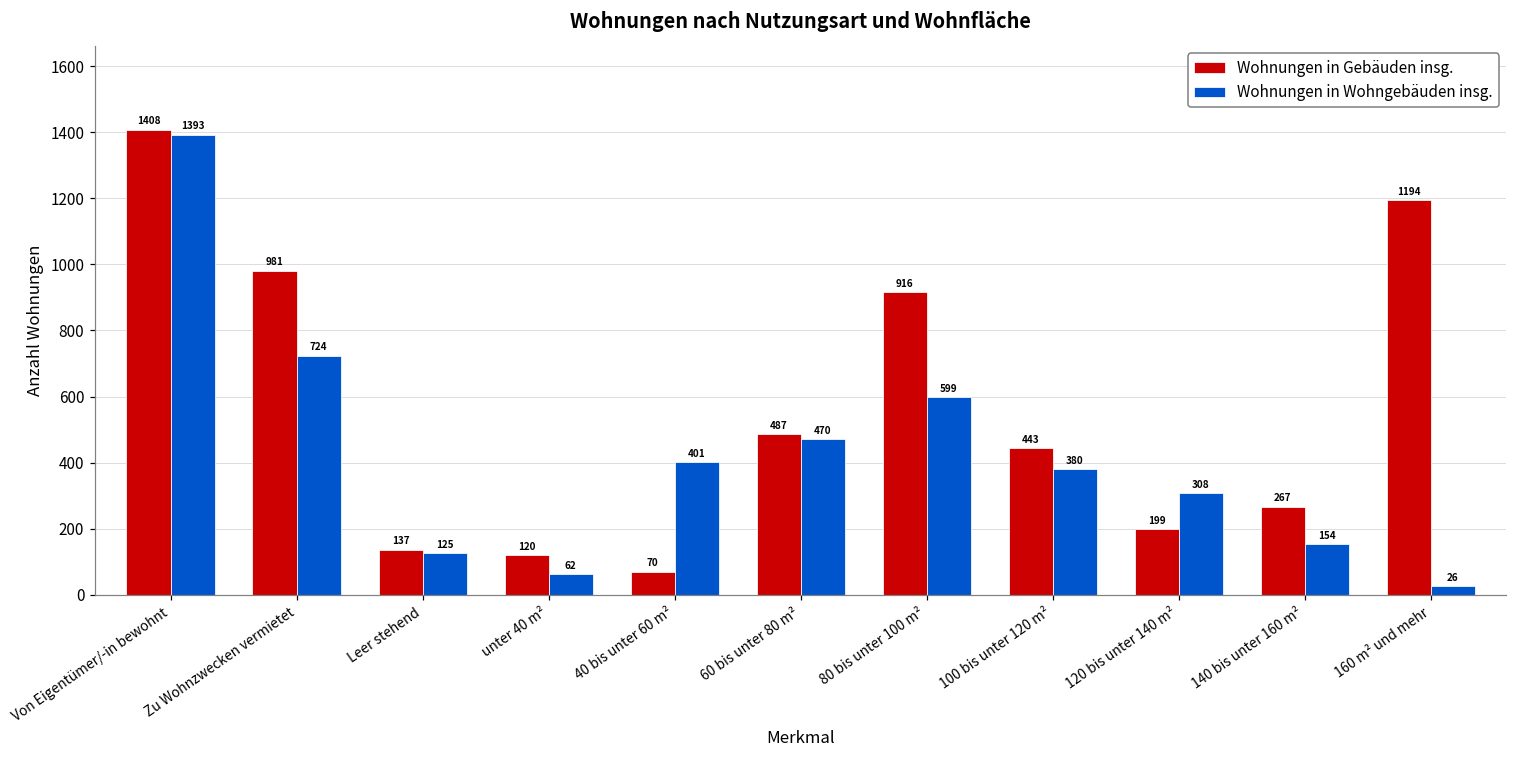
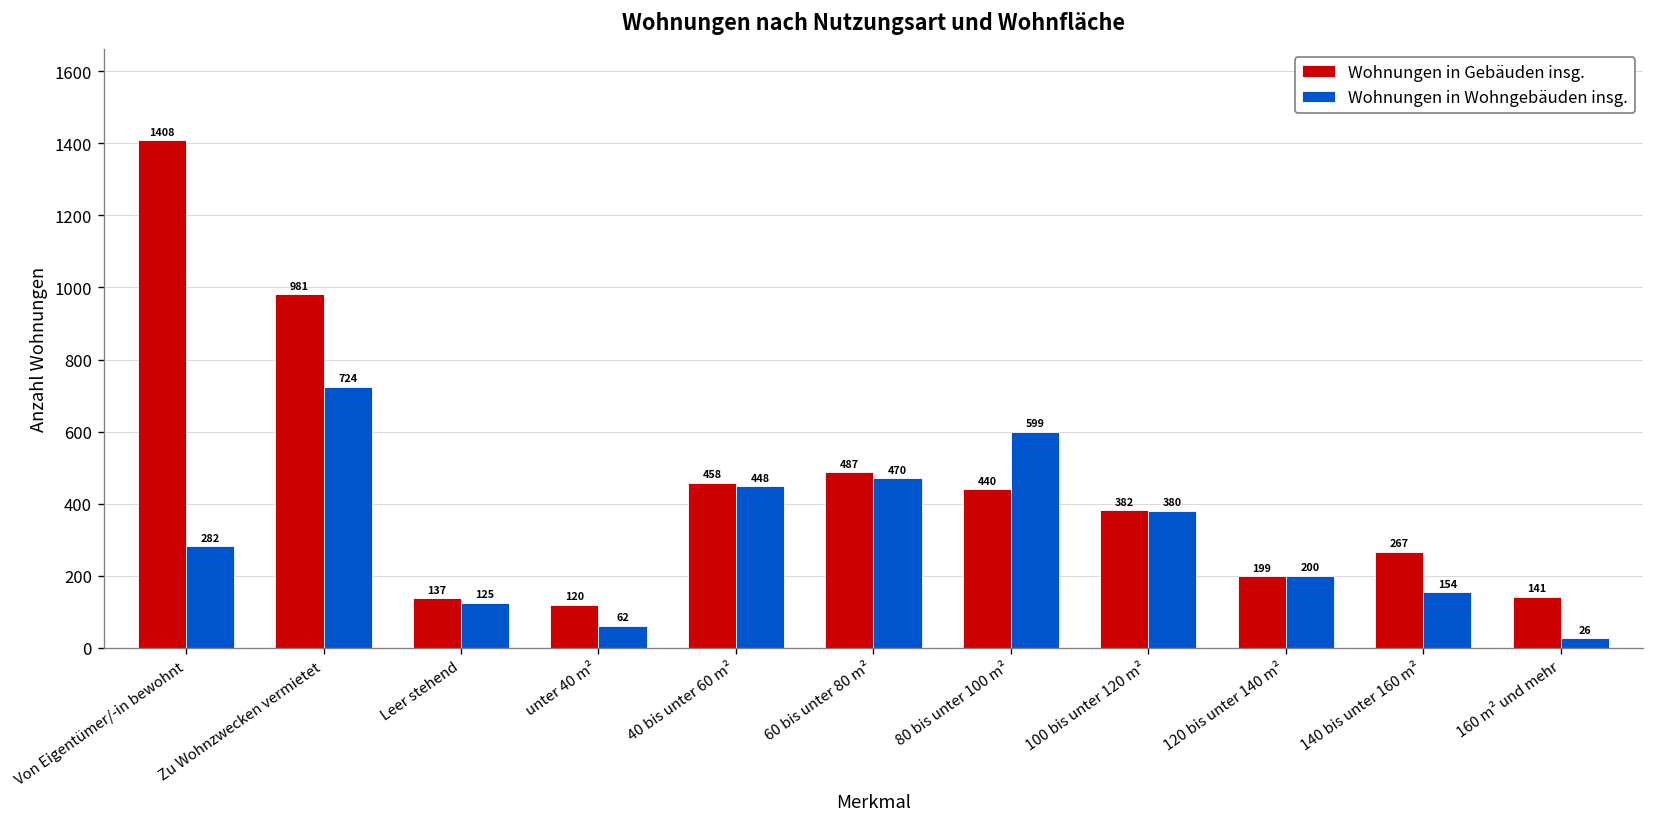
  {
    "Wohnungen in Gebäuden insg.": {
      "Von Eigentümer/-in bewohnt": 1408,
      "Zu Wohnzwecken vermietet": 981,
      "Leer stehend": 137,
      "unter 40 m²": 120,
-     "40 bis unter 60 m²": 70,
+     "40 bis unter 60 m²": 458,
      "60 bis unter 80 m²": 487,
-     "80 bis unter 100 m²": 916,
-     "100 bis unter 120 m²": 443,
+     "80 bis unter 100 m²": 440,
+     "100 bis unter 120 m²": 382,
      "120 bis unter 140 m²": 199,
      "140 bis unter 160 m²": 267,
-     "160 m² und mehr": 1194
+     "160 m² und mehr": 141
    },
    "Wohnungen in Wohngebäuden insg.": {
-     "Von Eigentümer/-in bewohnt": 1393,
+     "Von Eigentümer/-in bewohnt": 282,
      "Zu Wohnzwecken vermietet": 724,
      "Leer stehend": 125,
      "unter 40 m²": 62,
-     "40 bis unter 60 m²": 401,
+     "40 bis unter 60 m²": 448,
      "60 bis unter 80 m²": 470,
      "80 bis unter 100 m²": 599,
      "100 bis unter 120 m²": 380,
-     "120 bis unter 140 m²": 308,
+     "120 bis unter 140 m²": 200,
      "140 bis unter 160 m²": 154,
      "160 m² und mehr": 26
    }
  }
